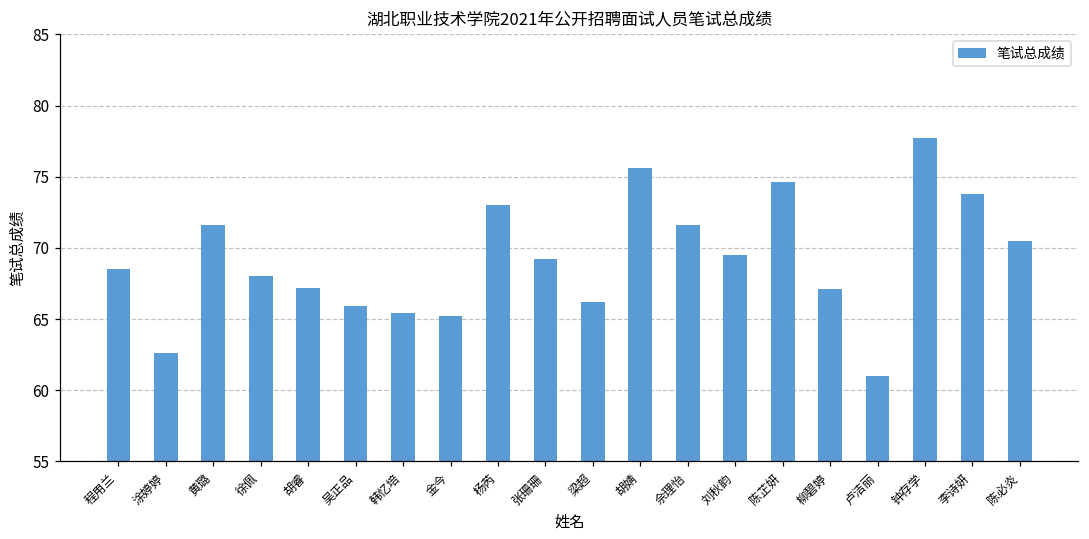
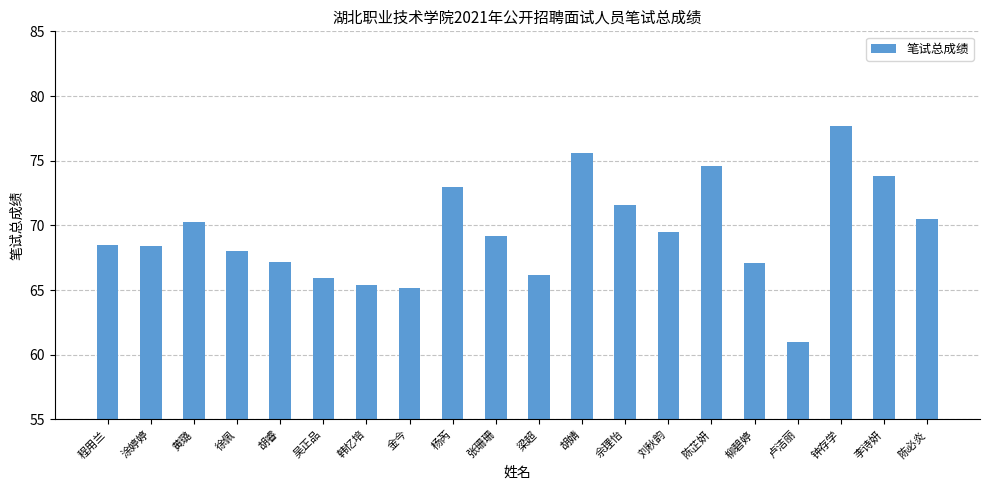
  {
    "程用兰": 68.5,
-   "涂婷婷": 62.6,
-   "黄璐": 71.6,
+   "涂婷婷": 68.4,
+   "黄璐": 70.3,
    "徐佩": 68.0,
    "胡睿": 67.2,
    "吴正品": 65.9,
    "韩忆培": 65.4,
    "金今": 65.2,
    "杨芮": 73.0,
    "张珊珊": 69.2,
    "梁超": 66.2,
    "胡婧": 75.6,
    "佘理怡": 71.6,
    "刘秋韵": 69.5,
    "陈芷妍": 74.6,
    "柳碧婷": 67.1,
    "卢洁丽": 61.0,
    "钟存学": 77.7,
    "李诗妍": 73.8,
    "陈必炎": 70.5
  }
